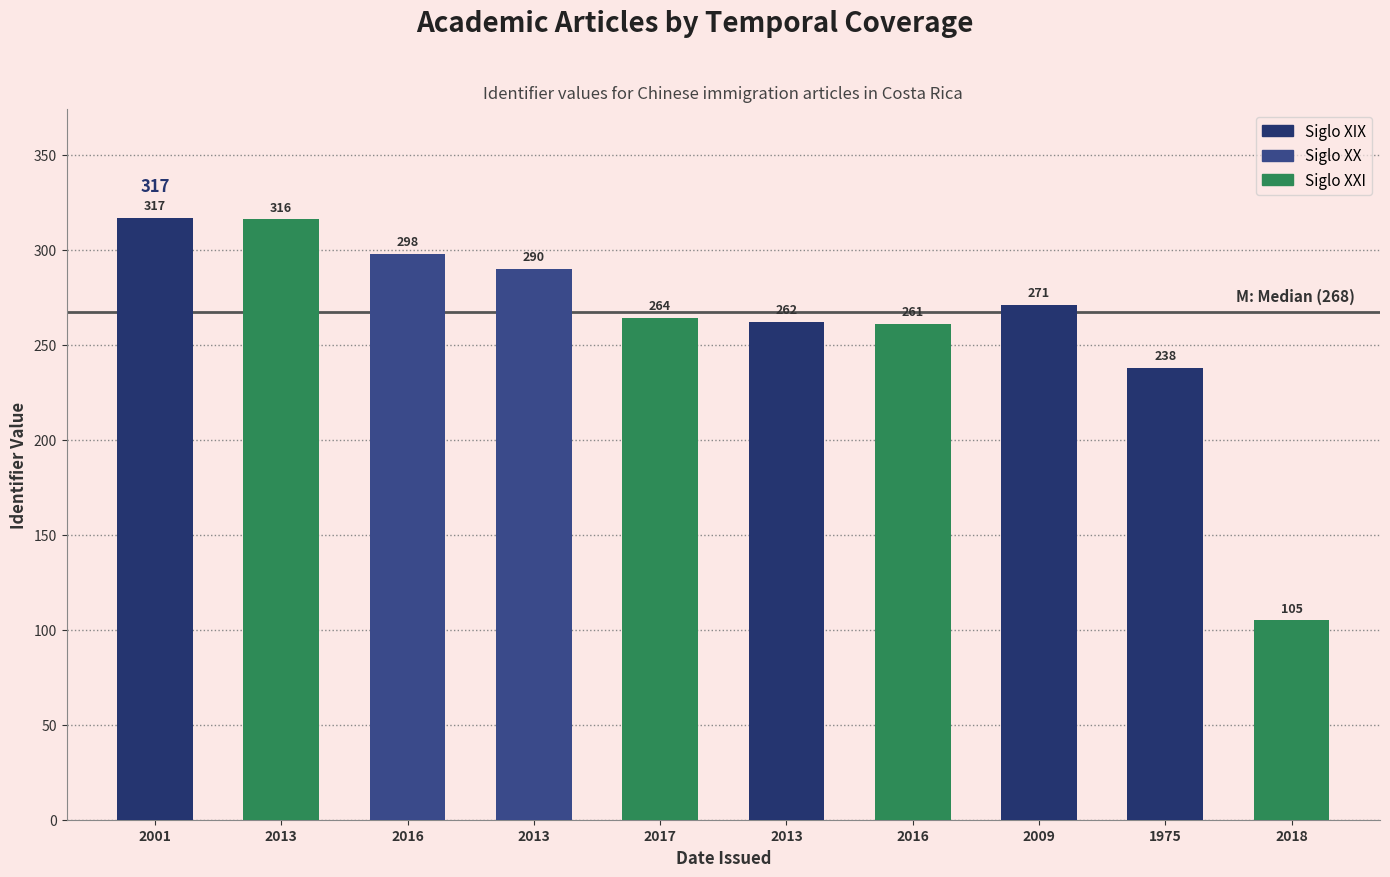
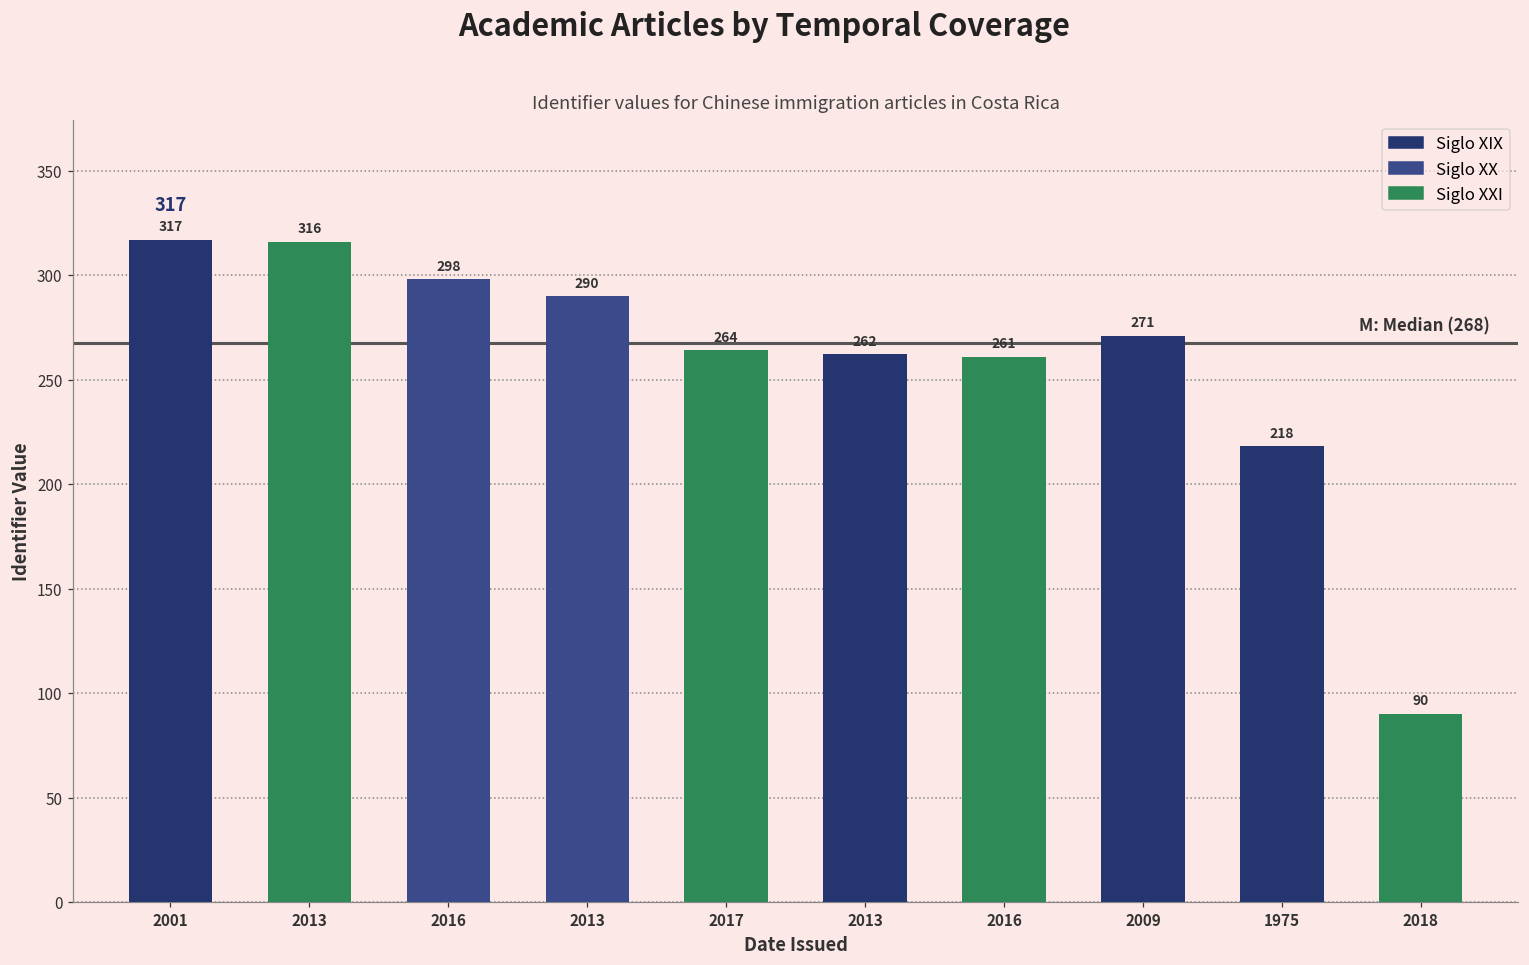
  {
    "2001": 317,
    "2017": 264,
    "2009": 271,
-   "1975": 238,
-   "2018": 105
+   "1975": 218,
+   "2018": 90
  }
